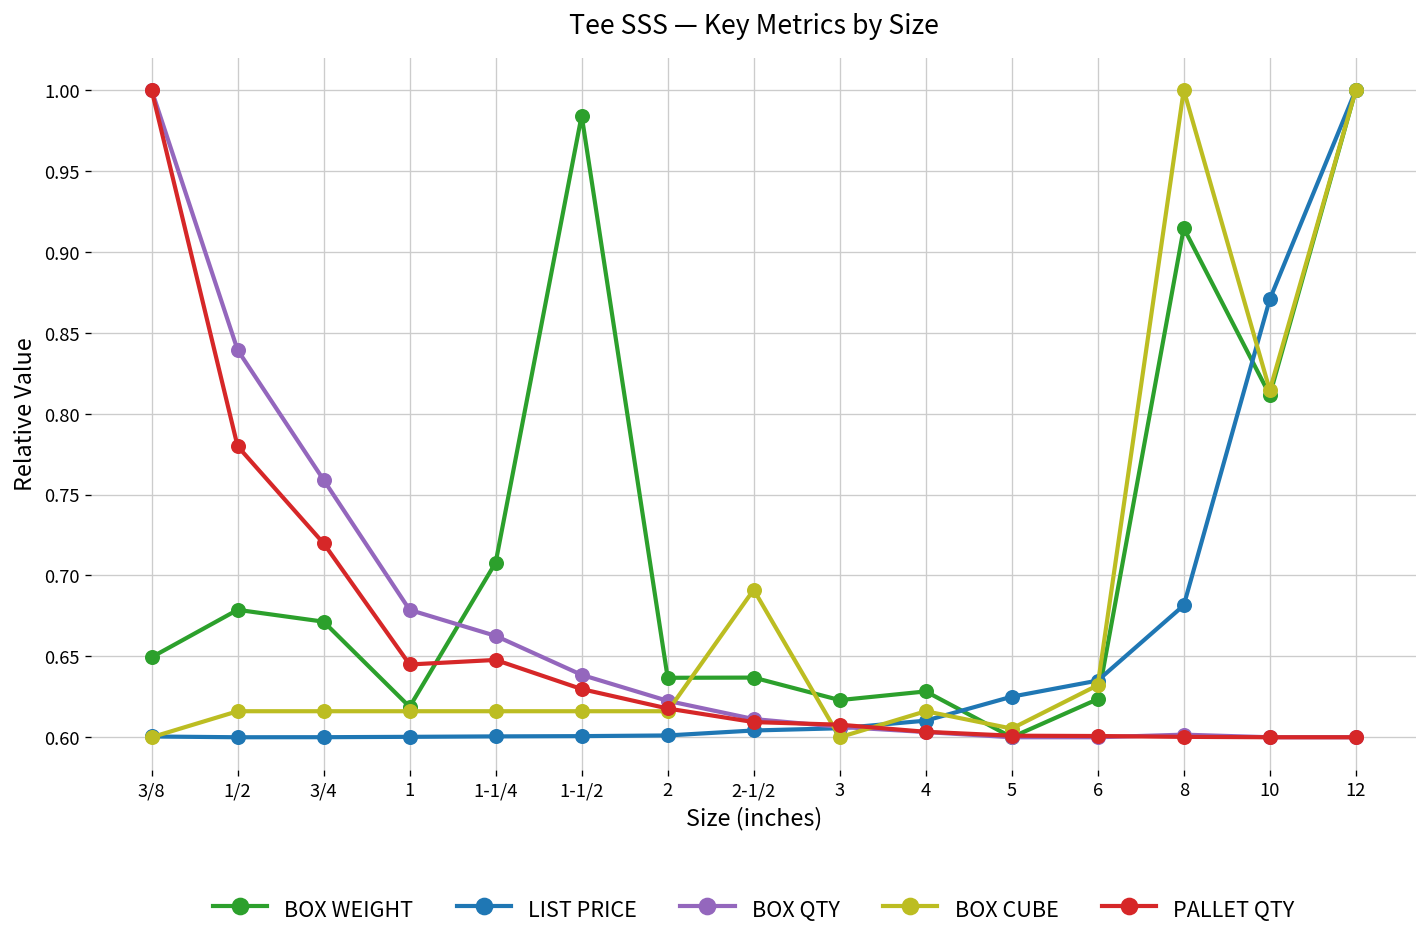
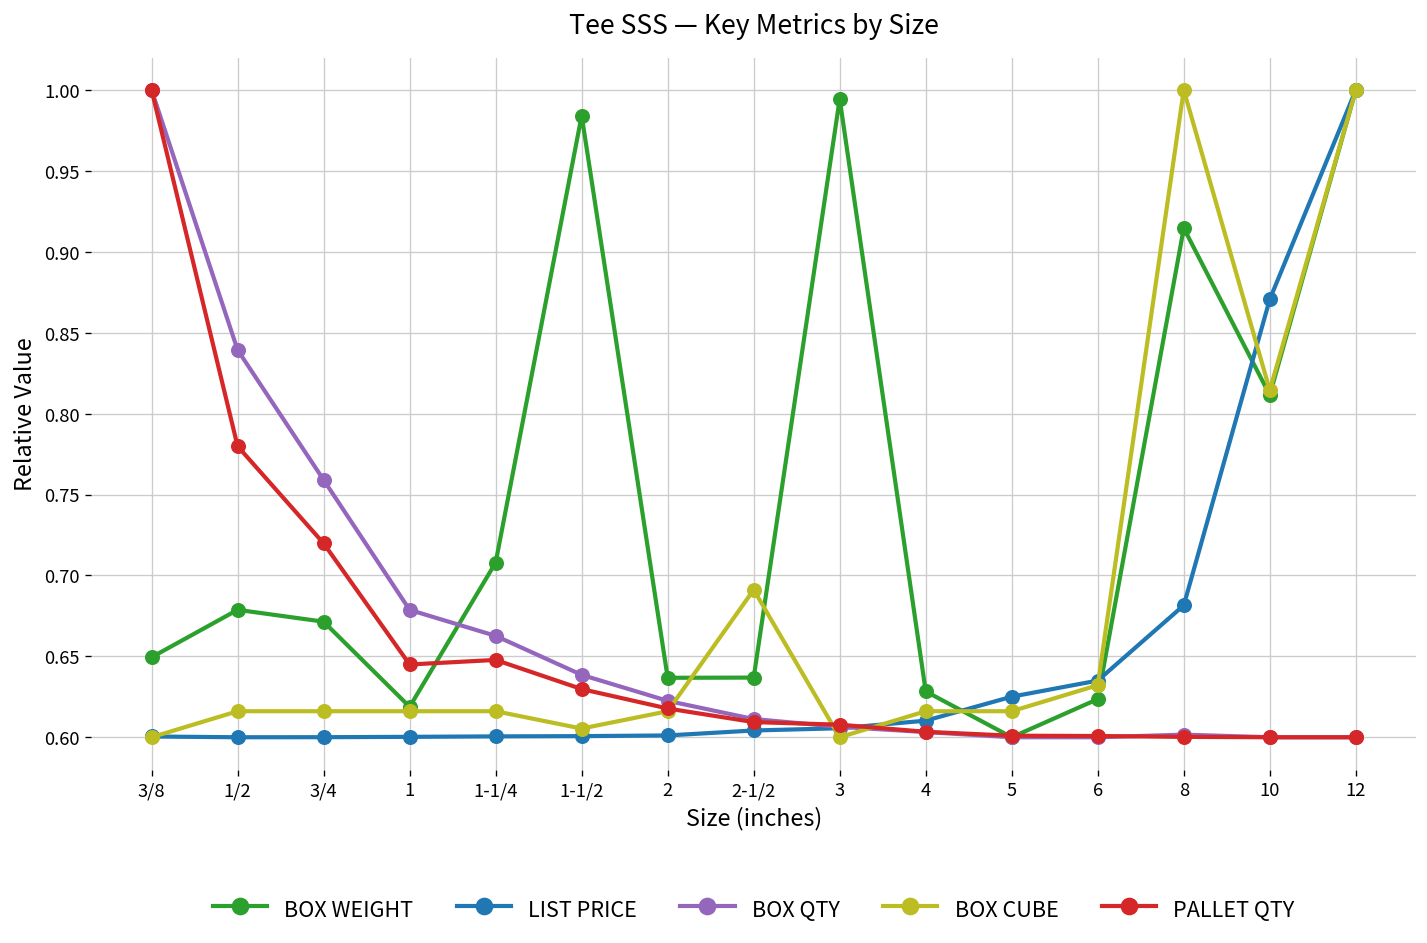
  {
    "BOX WEIGHT": {
      "3/8": 0.649,
      "1/2": 0.679,
      "3/4": 0.671,
      "1": 0.619,
      "1-1/4": 0.708,
      "1-1/2": 0.984,
      "2": 0.637,
      "2-1/2": 0.637,
-     "3": 0.623,
+     "3": 0.995,
      "4": 0.628,
      "6": 0.624,
      "8": 0.915,
      "10": 0.811
    },
    "LIST PRICE": {
      "1/2": 0.600,
      "3/4": 0.600,
      "1": 0.600,
      "1-1/4": 0.601,
      "1-1/2": 0.601,
      "2": 0.601,
      "2-1/2": 0.604,
      "4": 0.610,
      "5": 0.625,
      "6": 0.635,
      "8": 0.682,
      "10": 0.871
    },
    "BOX QTY": {
      "1/2": 0.839,
      "3/4": 0.759,
      "1": 0.679,
      "1-1/4": 0.663,
      "1-1/2": 0.639,
      "2": 0.622
    },
    "BOX CUBE": {
      "1/2": 0.616,
      "3/4": 0.616,
      "1": 0.616,
      "1-1/4": 0.616,
-     "1-1/2": 0.616,
+     "1-1/2": 0.605,
      "2-1/2": 0.691,
      "3": 0.600,
      "4": 0.616,
-     "5": 0.605,
+     "5": 0.616,
      "6": 0.632,
      "8": 1.000,
      "10": 0.814
    },
    "PALLET QTY": {
      "1/2": 0.780,
      "3/4": 0.720,
      "1": 0.645,
      "1-1/4": 0.648,
      "1-1/2": 0.630
    }
  }
